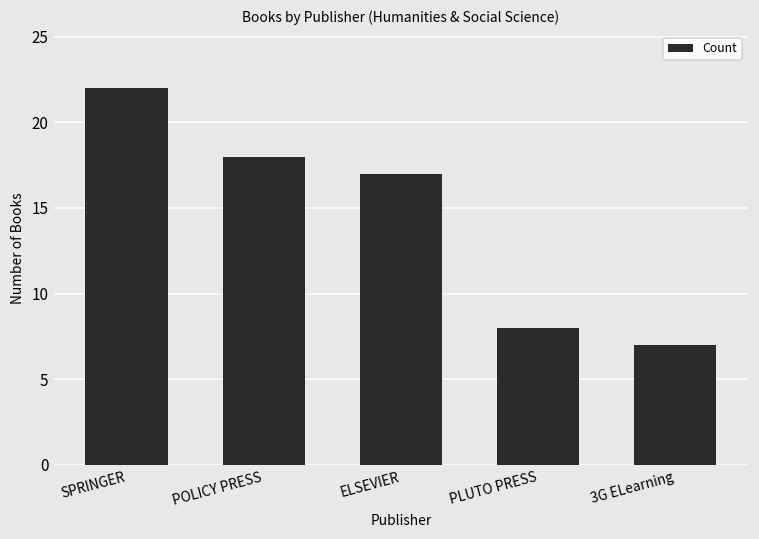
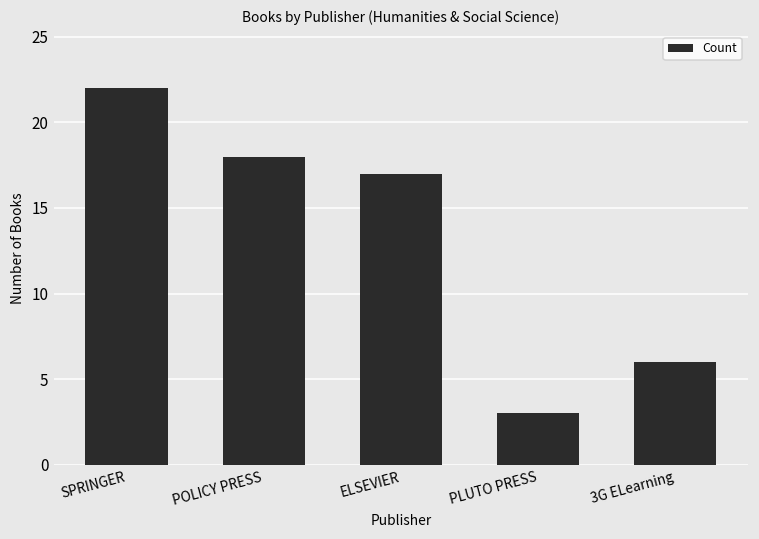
  {
    "SPRINGER": 22,
    "POLICY PRESS": 18,
    "ELSEVIER": 17,
-   "PLUTO PRESS": 8,
-   "3G ELearning": 7
+   "PLUTO PRESS": 3,
+   "3G ELearning": 6
  }
